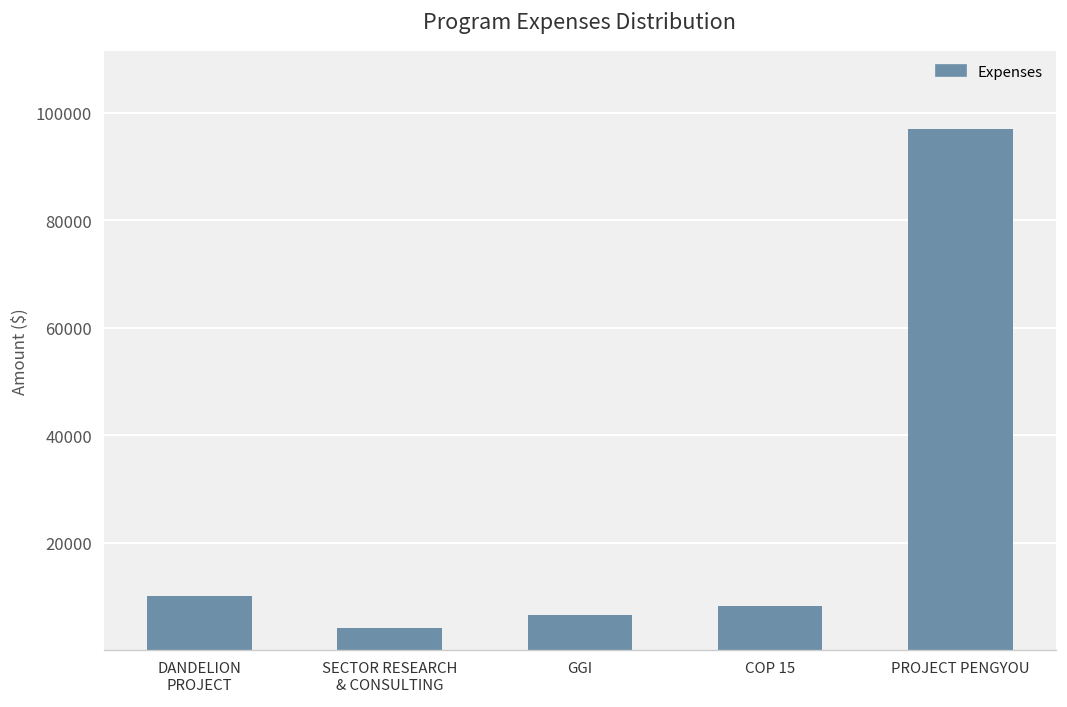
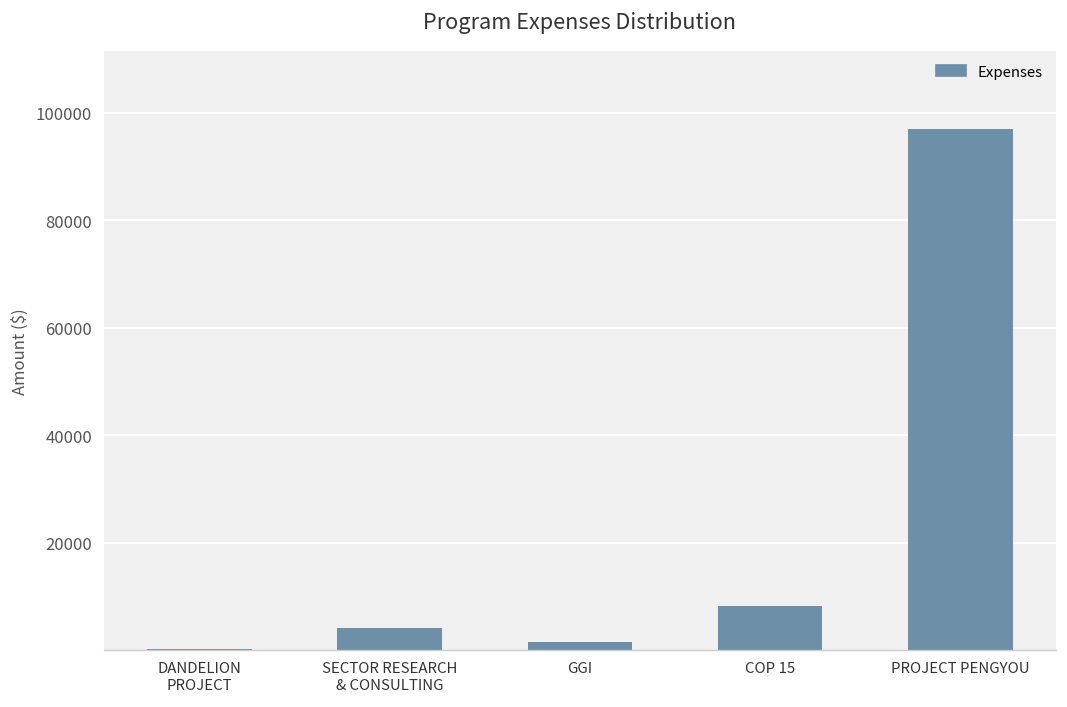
  {
-   "DANDELION PROJECT": 10000,
+   "DANDELION PROJECT": 0,
    "SECTOR RESEARCH & CONSULTING": 4000,
-   "GGI": 6000,
+   "GGI": 2000,
    "COP 15": 8000,
    "PROJECT PENGYOU": 97000
  }
